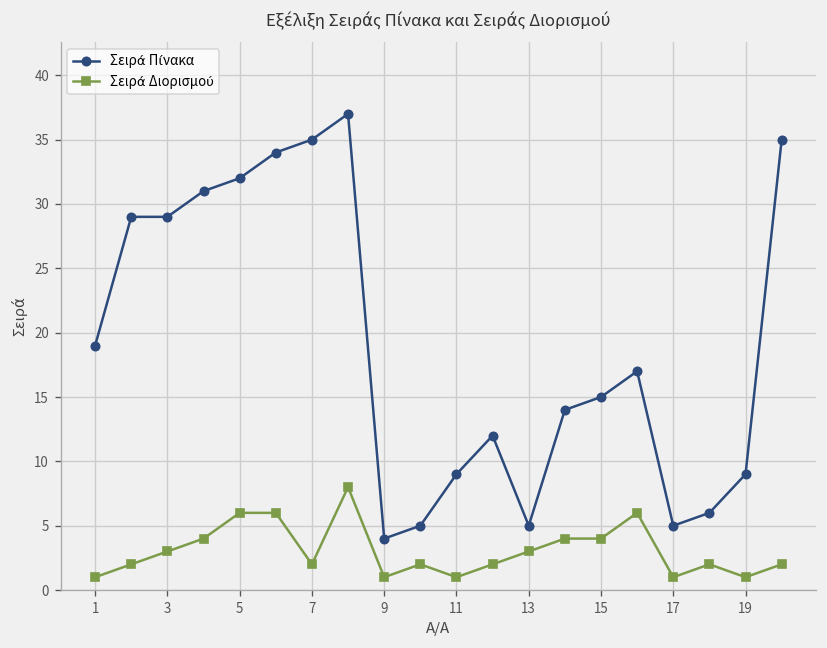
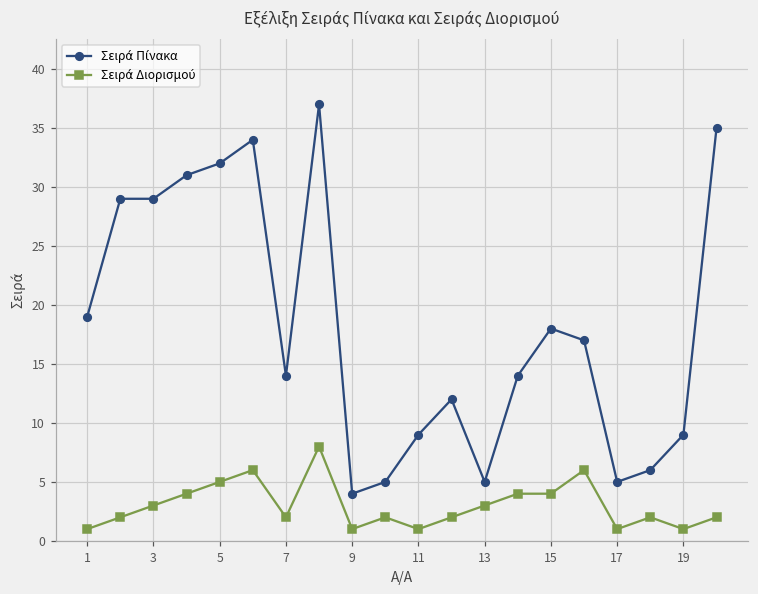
  {
    "Σειρά Πίνακα": {
      "1": 19,
      "3": 29,
      "5": 32,
-     "7": 35,
+     "7": 14,
      "9": 4,
      "11": 9,
      "13": 5,
-     "15": 15,
+     "15": 18,
      "17": 5,
      "19": 9
    },
    "Σειρά Διορισμού": {
      "1": 1,
      "3": 3,
-     "5": 6,
+     "5": 5,
      "7": 2,
      "9": 1,
      "11": 1,
      "13": 3,
      "15": 4,
      "17": 1,
      "19": 1
    }
  }
